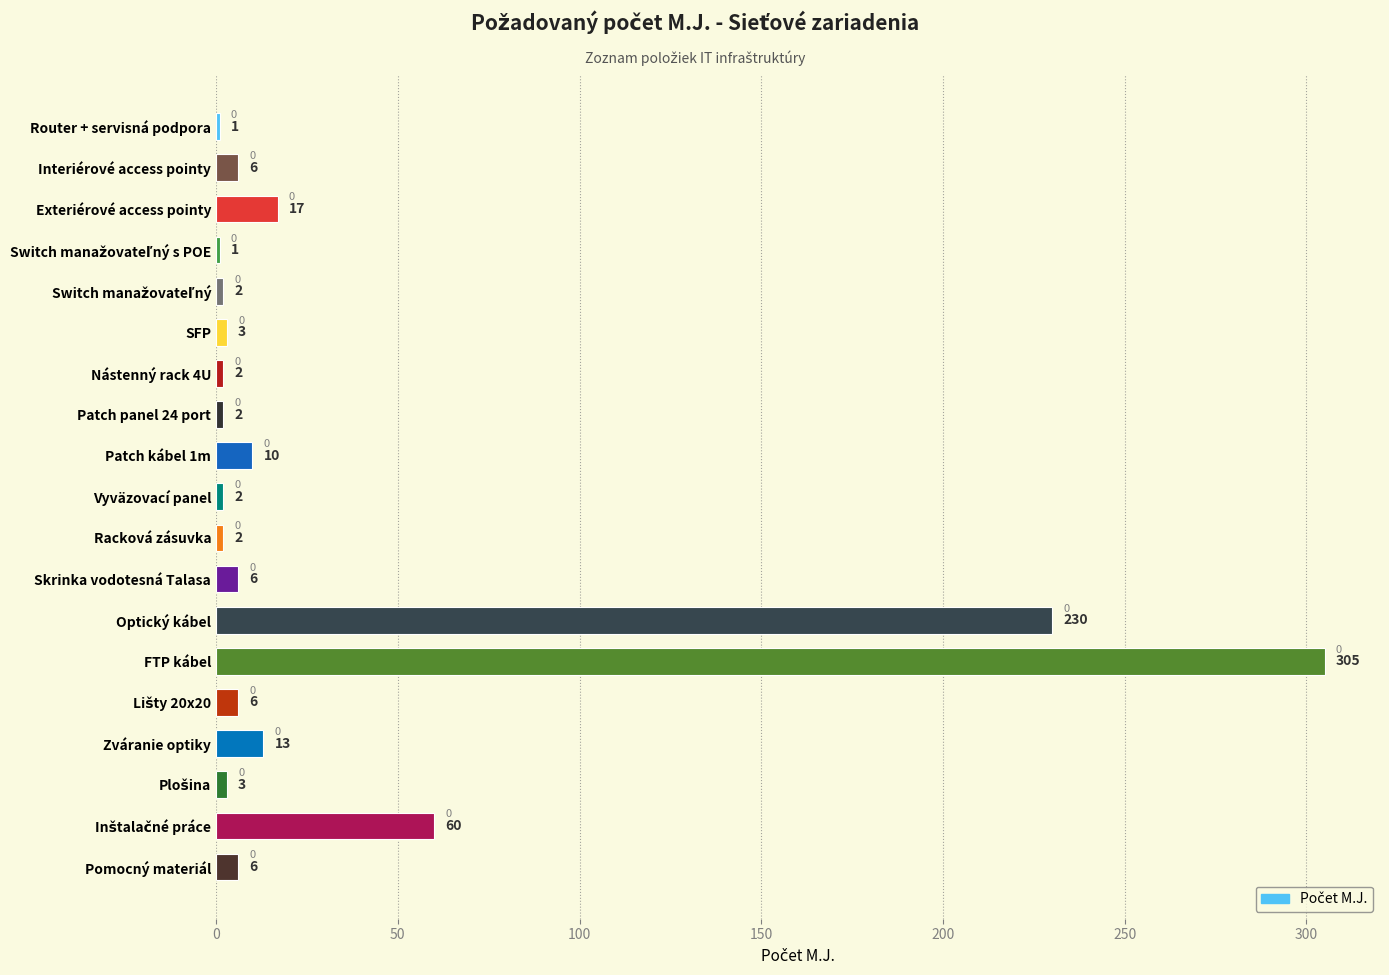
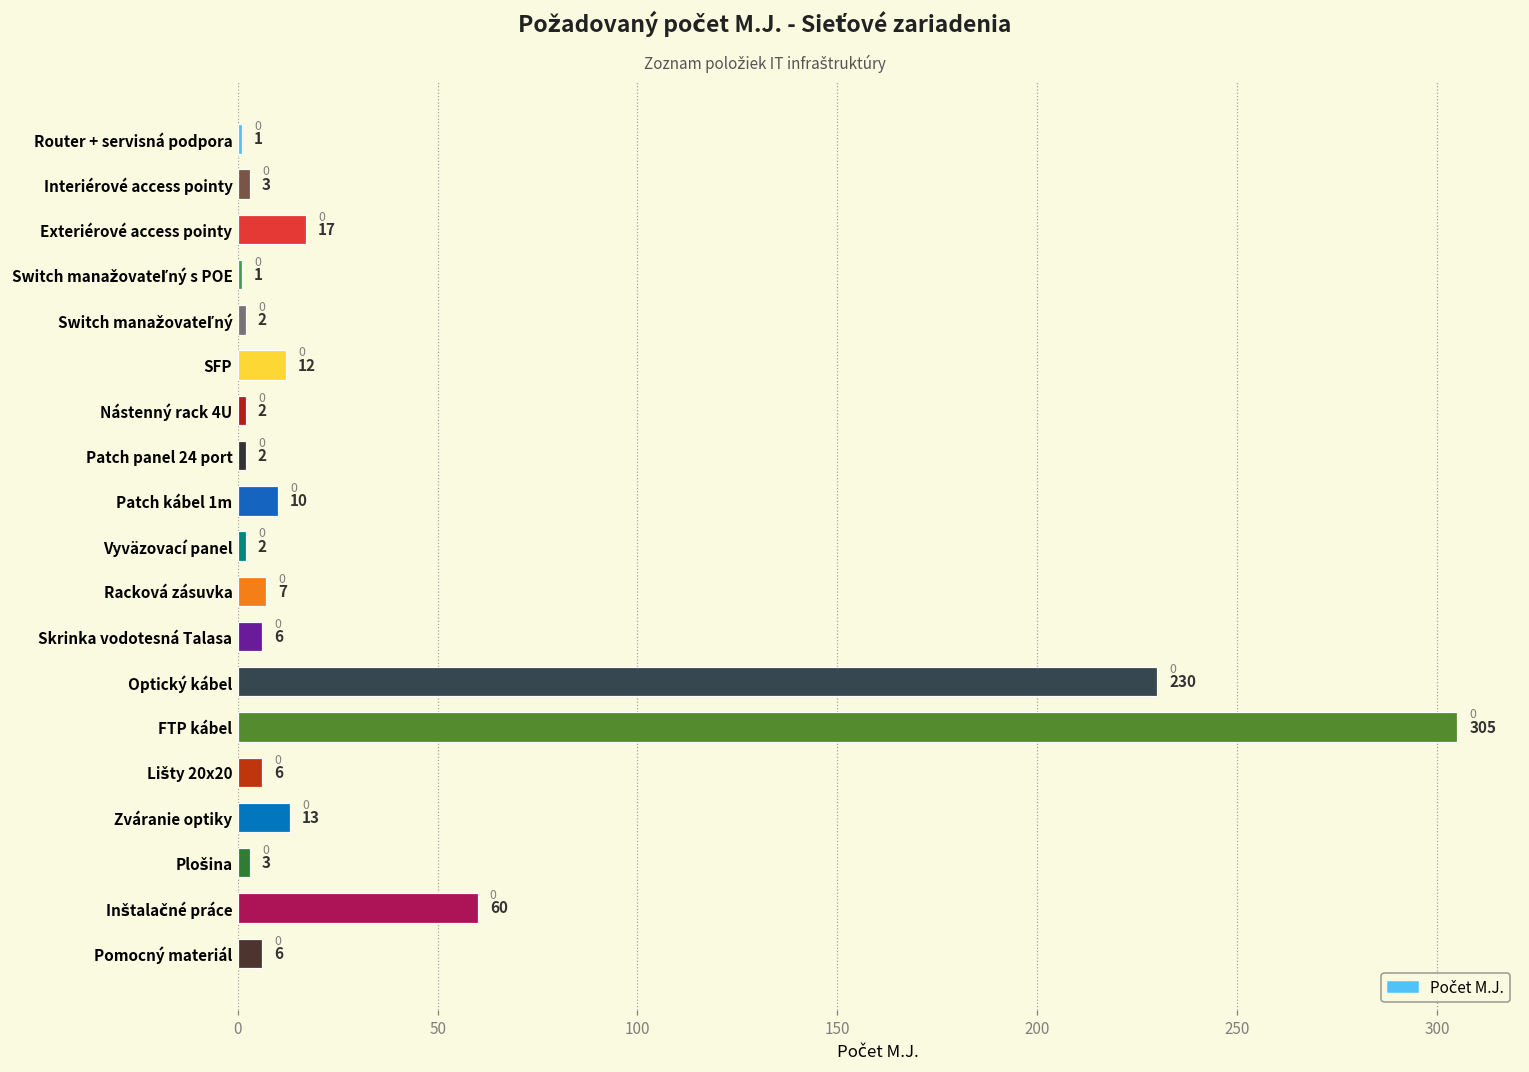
  {
    "Router + servisná podpora": 1,
-   "Interiérové access pointy": 6,
+   "Interiérové access pointy": 3,
    "Exteriérové access pointy": 17,
    "Switch manažovateľný s POE": 1,
    "Switch manažovateľný": 2,
-   "SFP": 3,
+   "SFP": 12,
    "Nástenný rack 4U": 2,
    "Patch panel 24 port": 2,
    "Patch kábel 1m": 10,
    "Vyväzovací panel": 2,
-   "Racková zásuvka": 2,
+   "Racková zásuvka": 7,
    "Skrinka vodotesná Talasa": 6,
    "Optický kábel": 230,
    "FTP kábel": 305,
    "Lišty 20x20": 6,
    "Zváranie optiky": 13,
    "Plošina": 3,
    "Inštalačné práce": 60,
    "Pomocný materiál": 6
  }
